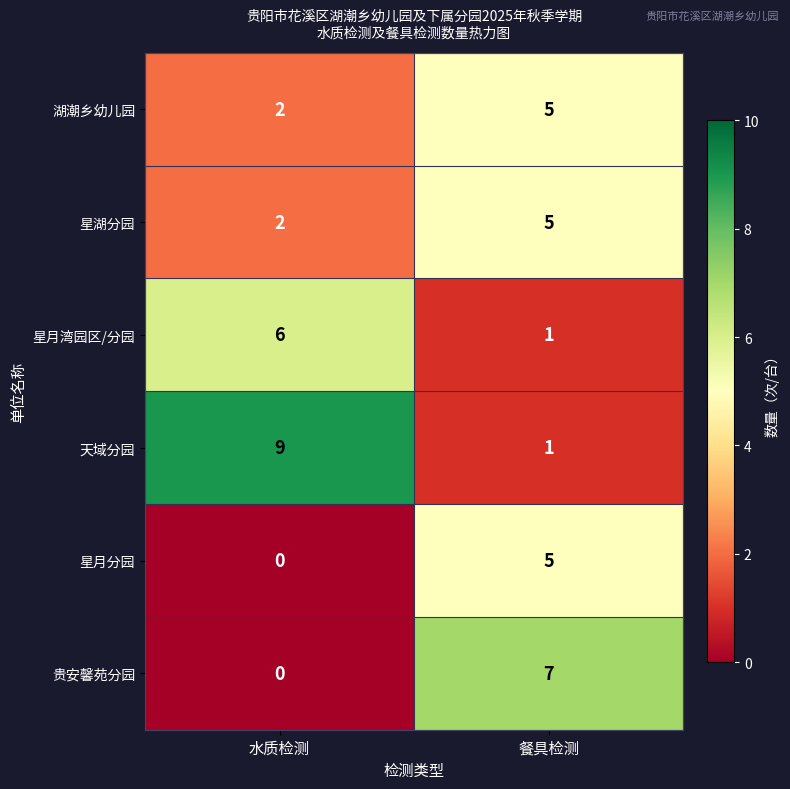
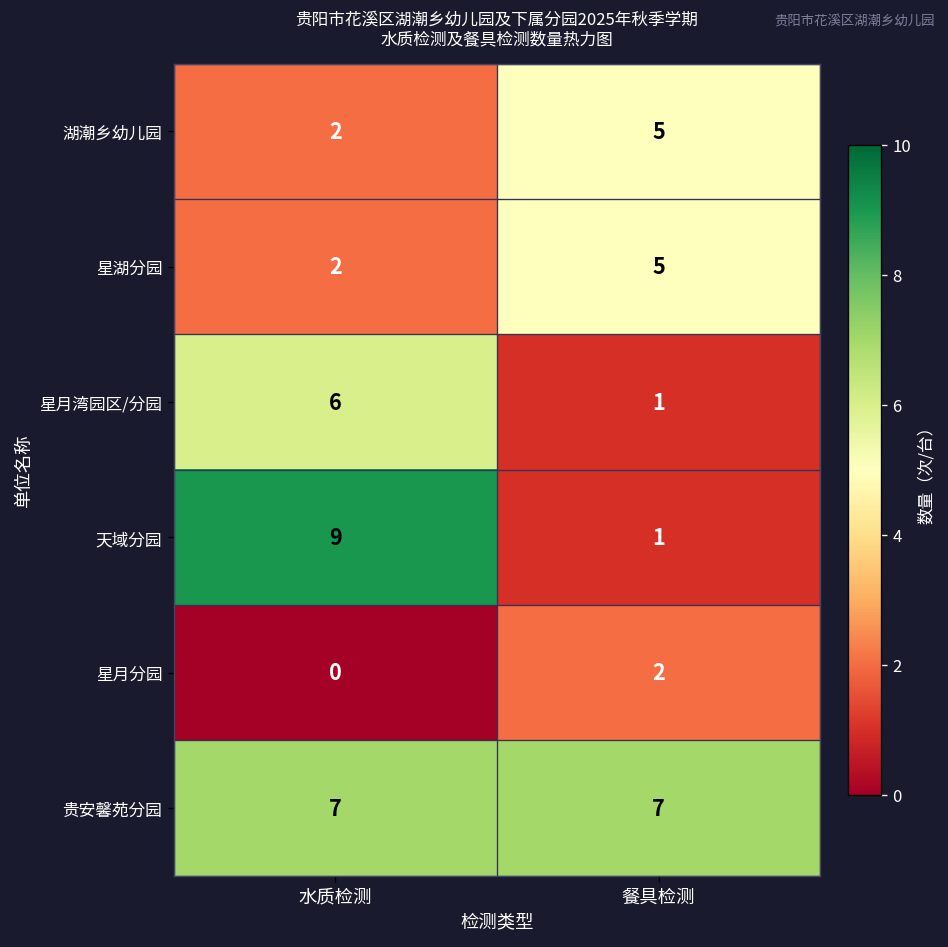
  {
    "湖潮乡幼儿园": {
      "水质检测": 2,
      "餐具检测": 5
    },
    "星湖分园": {
      "水质检测": 2,
      "餐具检测": 5
    },
    "星月湾园区/分园": {
      "水质检测": 6,
      "餐具检测": 1
    },
    "天域分园": {
      "水质检测": 9,
      "餐具检测": 1
    },
    "星月分园": {
      "水质检测": 0,
-     "餐具检测": 5
+     "餐具检测": 2
    },
    "贵安馨苑分园": {
-     "水质检测": 0,
+     "水质检测": 7,
      "餐具检测": 7
    }
  }
